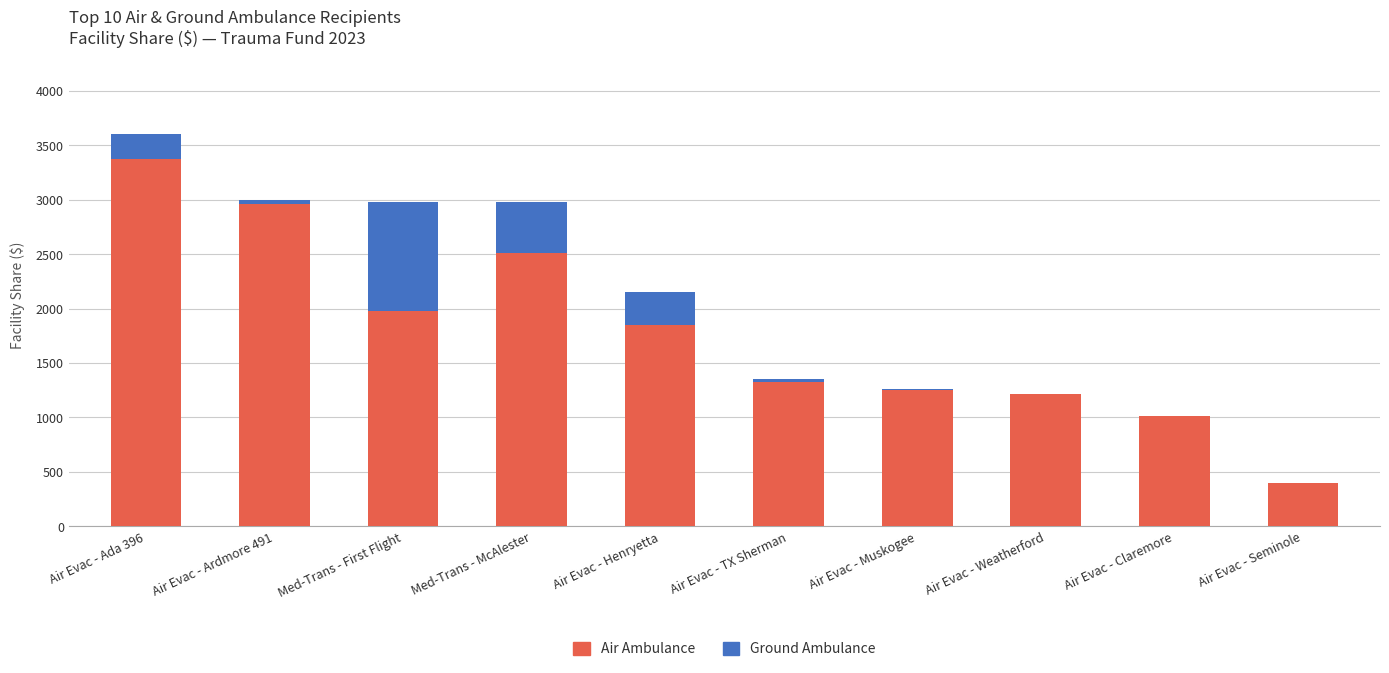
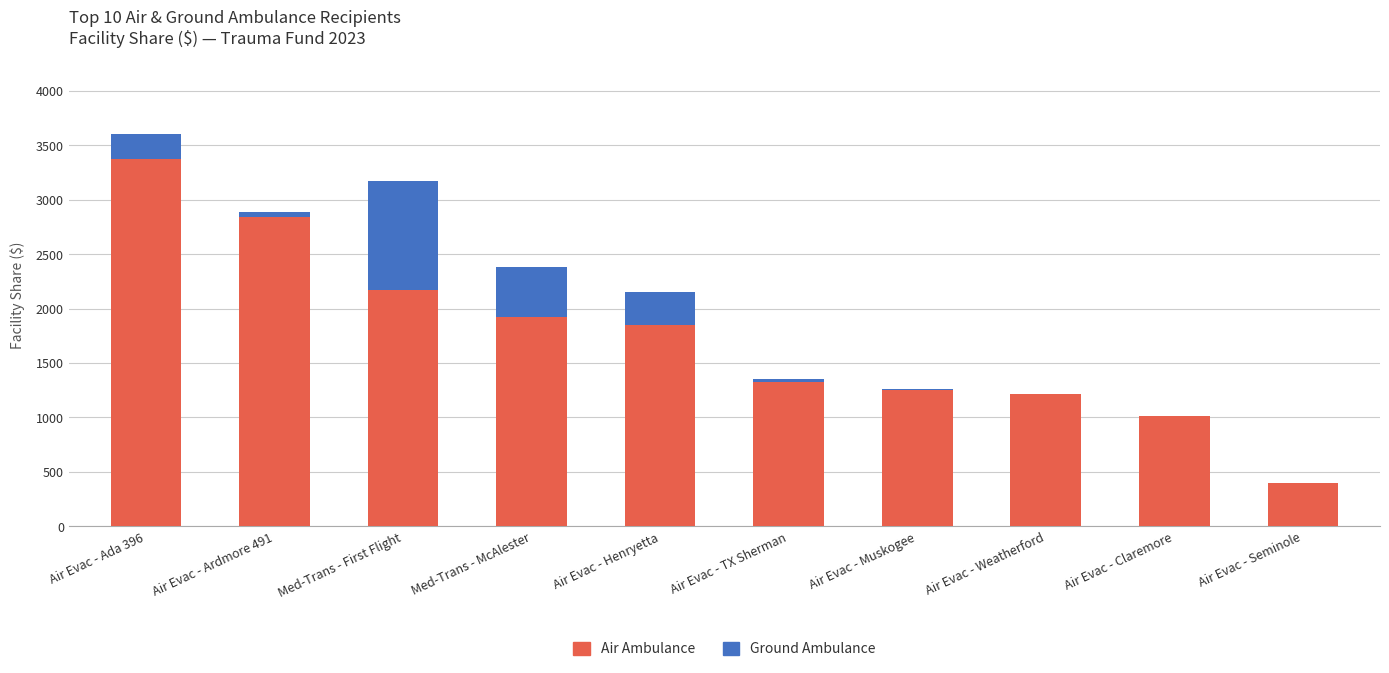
  {
    "Air Ambulance": {
      "Air Evac - Ada 396": 3380,
-     "Air Evac - Ardmore 491": 2960,
-     "Med-Trans - First Flight": 1980,
-     "Med-Trans - McAlester": 2510,
+     "Air Evac - Ardmore 491": 2850,
+     "Med-Trans - First Flight": 2170,
+     "Med-Trans - McAlester": 1920,
      "Air Evac - Henryetta": 1850,
      "Air Evac - TX Sherman": 1330,
      "Air Evac - Muskogee": 1250,
      "Air Evac - Weatherford": 1220,
      "Air Evac - Claremore": 1010,
      "Air Evac - Seminole": 400
    },
    "Ground Ambulance": {
      "Air Evac - Ada 396": 230,
      "Air Evac - Ardmore 491": 40,
      "Med-Trans - First Flight": 1000,
      "Med-Trans - McAlester": 460,
      "Air Evac - Henryetta": 310,
      "Air Evac - TX Sherman": 30,
      "Air Evac - Weatherford": 0,
      "Air Evac - Claremore": 0,
      "Air Evac - Seminole": 0
    }
  }
